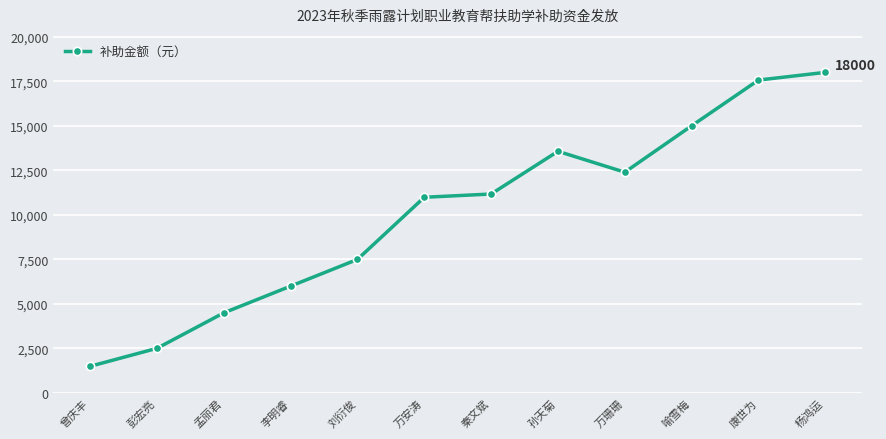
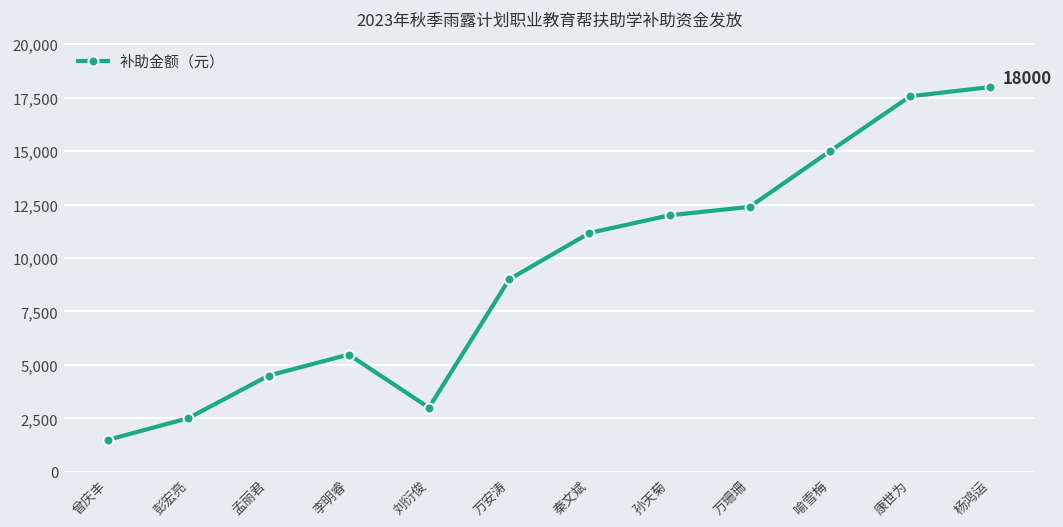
  {
    "曾庆丰": "1,500",
    "彭宏亮": "2,500",
    "孟丽君": "4,500",
-   "李明睿": "6,000",
-   "刘衍俊": "7,500",
-   "万安涛": "11,000",
+   "李明睿": "5,500",
+   "刘衍俊": "3,000",
+   "万安涛": "9,000",
    "秦文斌": "11,200",
-   "孙天菊": "13,600",
+   "孙天菊": "12,000",
    "万珊珊": "12,400",
    "喻雪梅": "15,000",
    "康世为": "17,600"
  }
